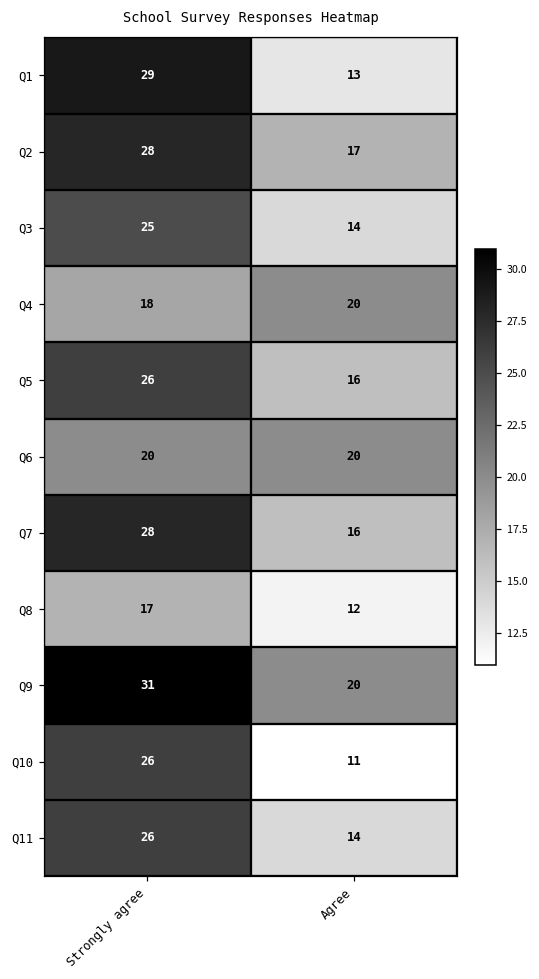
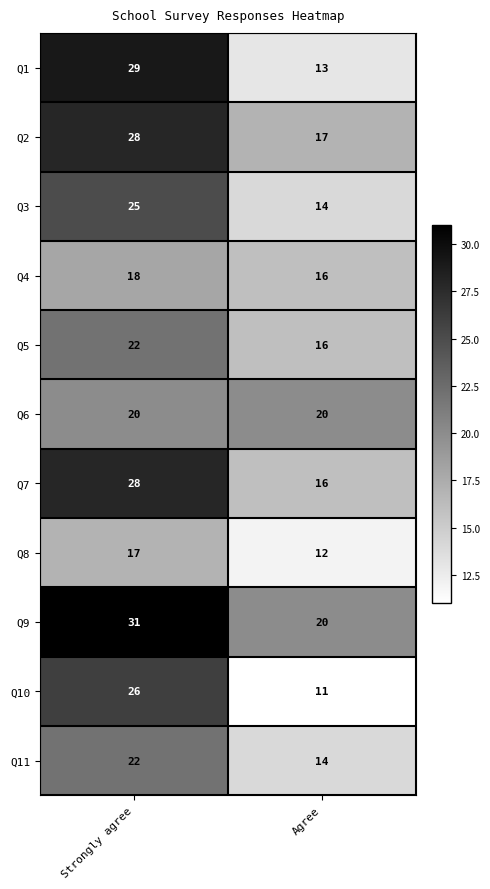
  {
    "Q1": {
      "Strongly agree": 29,
      "Agree": 13
    },
    "Q2": {
      "Strongly agree": 28,
      "Agree": 17
    },
    "Q3": {
      "Strongly agree": 25,
      "Agree": 14
    },
    "Q4": {
      "Strongly agree": 18,
-     "Agree": 20
+     "Agree": 16
    },
    "Q5": {
-     "Strongly agree": 26,
+     "Strongly agree": 22,
      "Agree": 16
    },
    "Q6": {
      "Strongly agree": 20,
      "Agree": 20
    },
    "Q7": {
      "Strongly agree": 28,
      "Agree": 16
    },
    "Q8": {
      "Strongly agree": 17,
      "Agree": 12
    },
    "Q9": {
      "Strongly agree": 31,
      "Agree": 20
    },
    "Q10": {
      "Strongly agree": 26,
      "Agree": 11
    },
    "Q11": {
-     "Strongly agree": 26,
+     "Strongly agree": 22,
      "Agree": 14
    }
  }
